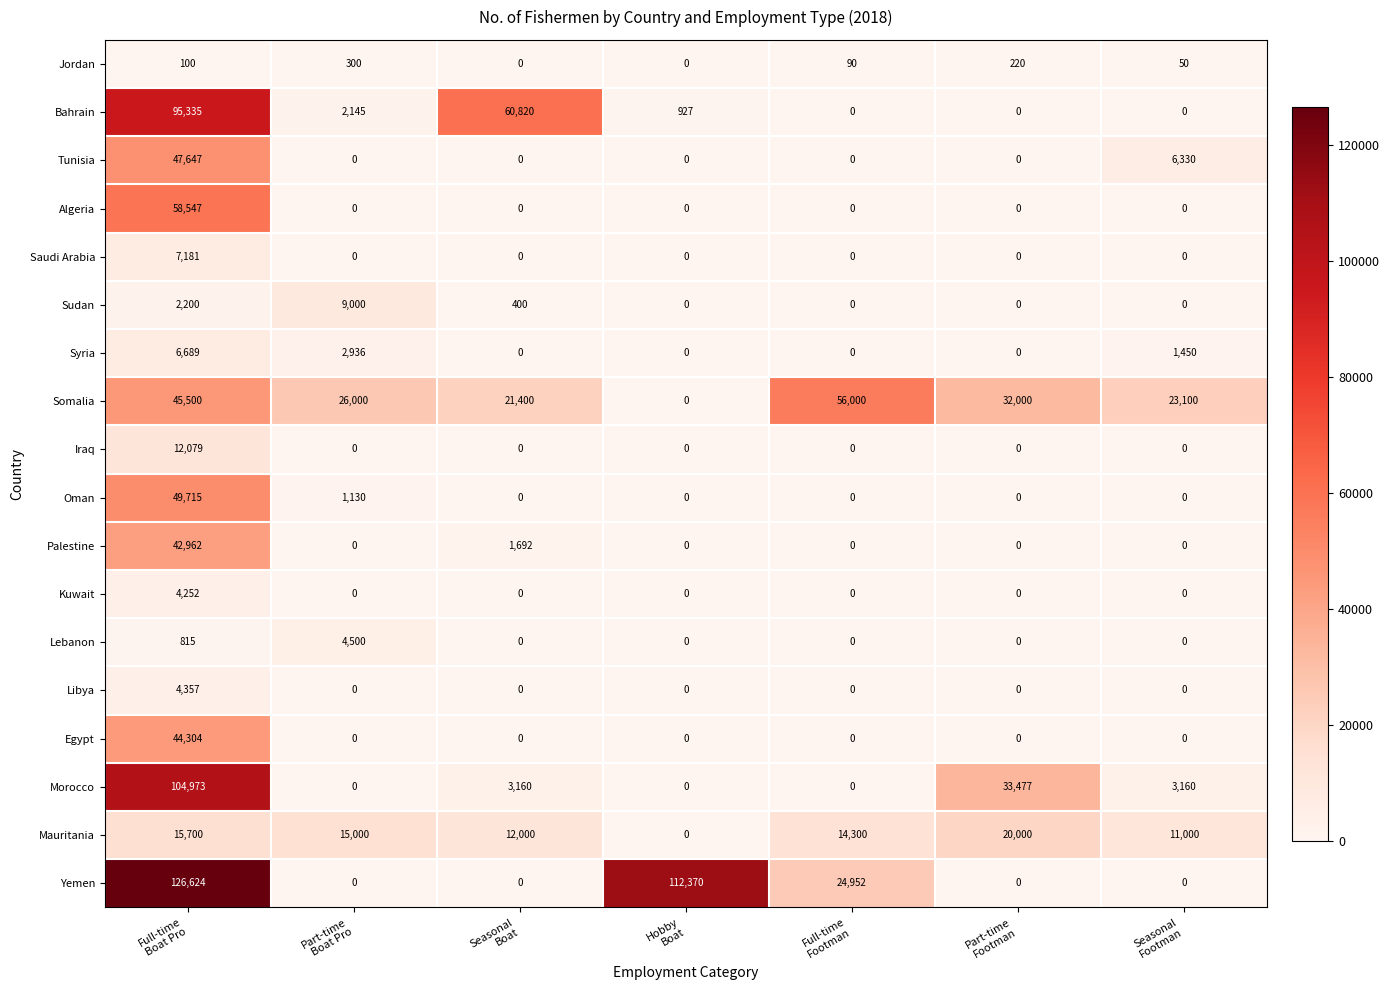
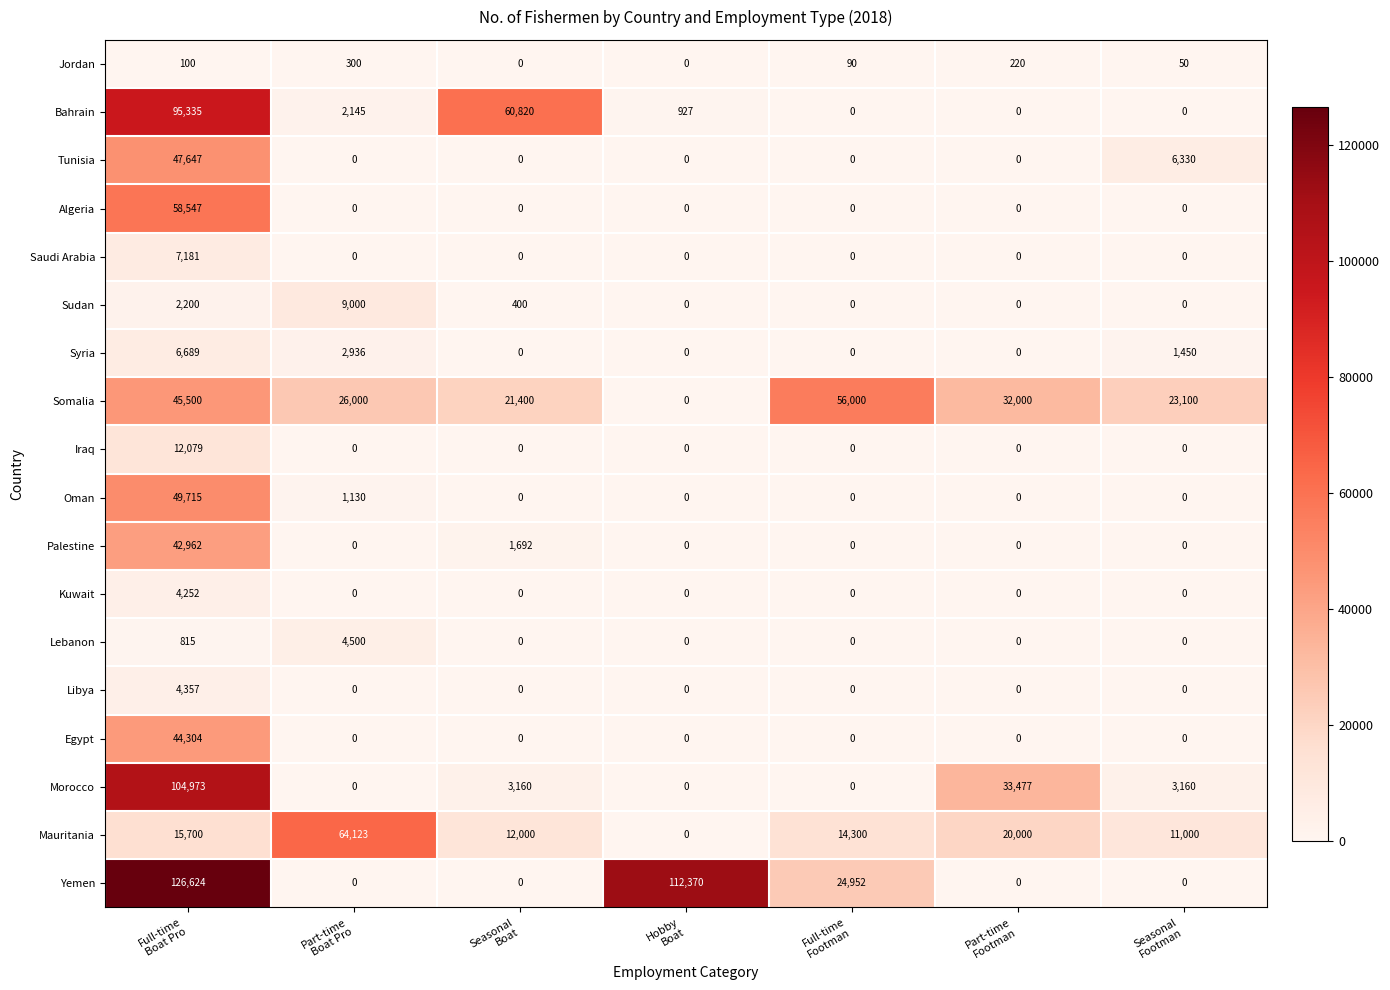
  {
    "Jordan": {
      "Full-time Boat Pro": "100",
      "Part-time Boat Pro": "300",
      "Seasonal Boat": "0",
      "Hobby Boat": "0",
      "Full-time Footman": "90",
      "Part-time Footman": "220",
      "Seasonal Footman": "50"
    },
    "Bahrain": {
      "Full-time Boat Pro": "95,335",
      "Part-time Boat Pro": "2,145",
      "Seasonal Boat": "60,820",
      "Hobby Boat": "927",
      "Full-time Footman": "0",
      "Part-time Footman": "0",
      "Seasonal Footman": "0"
    },
    "Tunisia": {
      "Full-time Boat Pro": "47,647",
      "Part-time Boat Pro": "0",
      "Seasonal Boat": "0",
      "Hobby Boat": "0",
      "Full-time Footman": "0",
      "Part-time Footman": "0",
      "Seasonal Footman": "6,330"
    },
    "Algeria": {
      "Full-time Boat Pro": "58,547",
      "Part-time Boat Pro": "0",
      "Seasonal Boat": "0",
      "Hobby Boat": "0",
      "Full-time Footman": "0",
      "Part-time Footman": "0",
      "Seasonal Footman": "0"
    },
    "Saudi Arabia": {
      "Full-time Boat Pro": "7,181",
      "Part-time Boat Pro": "0",
      "Seasonal Boat": "0",
      "Hobby Boat": "0",
      "Full-time Footman": "0",
      "Part-time Footman": "0",
      "Seasonal Footman": "0"
    },
    "Sudan": {
      "Full-time Boat Pro": "2,200",
      "Part-time Boat Pro": "9,000",
      "Seasonal Boat": "400",
      "Hobby Boat": "0",
      "Full-time Footman": "0",
      "Part-time Footman": "0",
      "Seasonal Footman": "0"
    },
    "Syria": {
      "Full-time Boat Pro": "6,689",
      "Part-time Boat Pro": "2,936",
      "Seasonal Boat": "0",
      "Hobby Boat": "0",
      "Full-time Footman": "0",
      "Part-time Footman": "0",
      "Seasonal Footman": "1,450"
    },
    "Somalia": {
      "Full-time Boat Pro": "45,500",
      "Part-time Boat Pro": "26,000",
      "Seasonal Boat": "21,400",
      "Hobby Boat": "0",
      "Full-time Footman": "56,000",
      "Part-time Footman": "32,000",
      "Seasonal Footman": "23,100"
    },
    "Iraq": {
      "Full-time Boat Pro": "12,079",
      "Part-time Boat Pro": "0",
      "Seasonal Boat": "0",
      "Hobby Boat": "0",
      "Full-time Footman": "0",
      "Part-time Footman": "0",
      "Seasonal Footman": "0"
    },
    "Oman": {
      "Full-time Boat Pro": "49,715",
      "Part-time Boat Pro": "1,130",
      "Seasonal Boat": "0",
      "Hobby Boat": "0",
      "Full-time Footman": "0",
      "Part-time Footman": "0",
      "Seasonal Footman": "0"
    },
    "Palestine": {
      "Full-time Boat Pro": "42,962",
      "Part-time Boat Pro": "0",
      "Seasonal Boat": "1,692",
      "Hobby Boat": "0",
      "Full-time Footman": "0",
      "Part-time Footman": "0",
      "Seasonal Footman": "0"
    },
    "Kuwait": {
      "Full-time Boat Pro": "4,252",
      "Part-time Boat Pro": "0",
      "Seasonal Boat": "0",
      "Hobby Boat": "0",
      "Full-time Footman": "0",
      "Part-time Footman": "0",
      "Seasonal Footman": "0"
    },
    "Lebanon": {
      "Full-time Boat Pro": "815",
      "Part-time Boat Pro": "4,500",
      "Seasonal Boat": "0",
      "Hobby Boat": "0",
      "Full-time Footman": "0",
      "Part-time Footman": "0",
      "Seasonal Footman": "0"
    },
    "Libya": {
      "Full-time Boat Pro": "4,357",
      "Part-time Boat Pro": "0",
      "Seasonal Boat": "0",
      "Hobby Boat": "0",
      "Full-time Footman": "0",
      "Part-time Footman": "0",
      "Seasonal Footman": "0"
    },
    "Egypt": {
      "Full-time Boat Pro": "44,304",
      "Part-time Boat Pro": "0",
      "Seasonal Boat": "0",
      "Hobby Boat": "0",
      "Full-time Footman": "0",
      "Part-time Footman": "0",
      "Seasonal Footman": "0"
    },
    "Morocco": {
      "Full-time Boat Pro": "104,973",
      "Part-time Boat Pro": "0",
      "Seasonal Boat": "3,160",
      "Hobby Boat": "0",
      "Full-time Footman": "0",
      "Part-time Footman": "33,477",
      "Seasonal Footman": "3,160"
    },
    "Mauritania": {
      "Full-time Boat Pro": "15,700",
-     "Part-time Boat Pro": "15,000",
+     "Part-time Boat Pro": "64,123",
      "Seasonal Boat": "12,000",
      "Hobby Boat": "0",
      "Full-time Footman": "14,300",
      "Part-time Footman": "20,000",
      "Seasonal Footman": "11,000"
    },
    "Yemen": {
      "Full-time Boat Pro": "126,624",
      "Part-time Boat Pro": "0",
      "Seasonal Boat": "0",
      "Hobby Boat": "112,370",
      "Full-time Footman": "24,952",
      "Part-time Footman": "0",
      "Seasonal Footman": "0"
    }
  }
